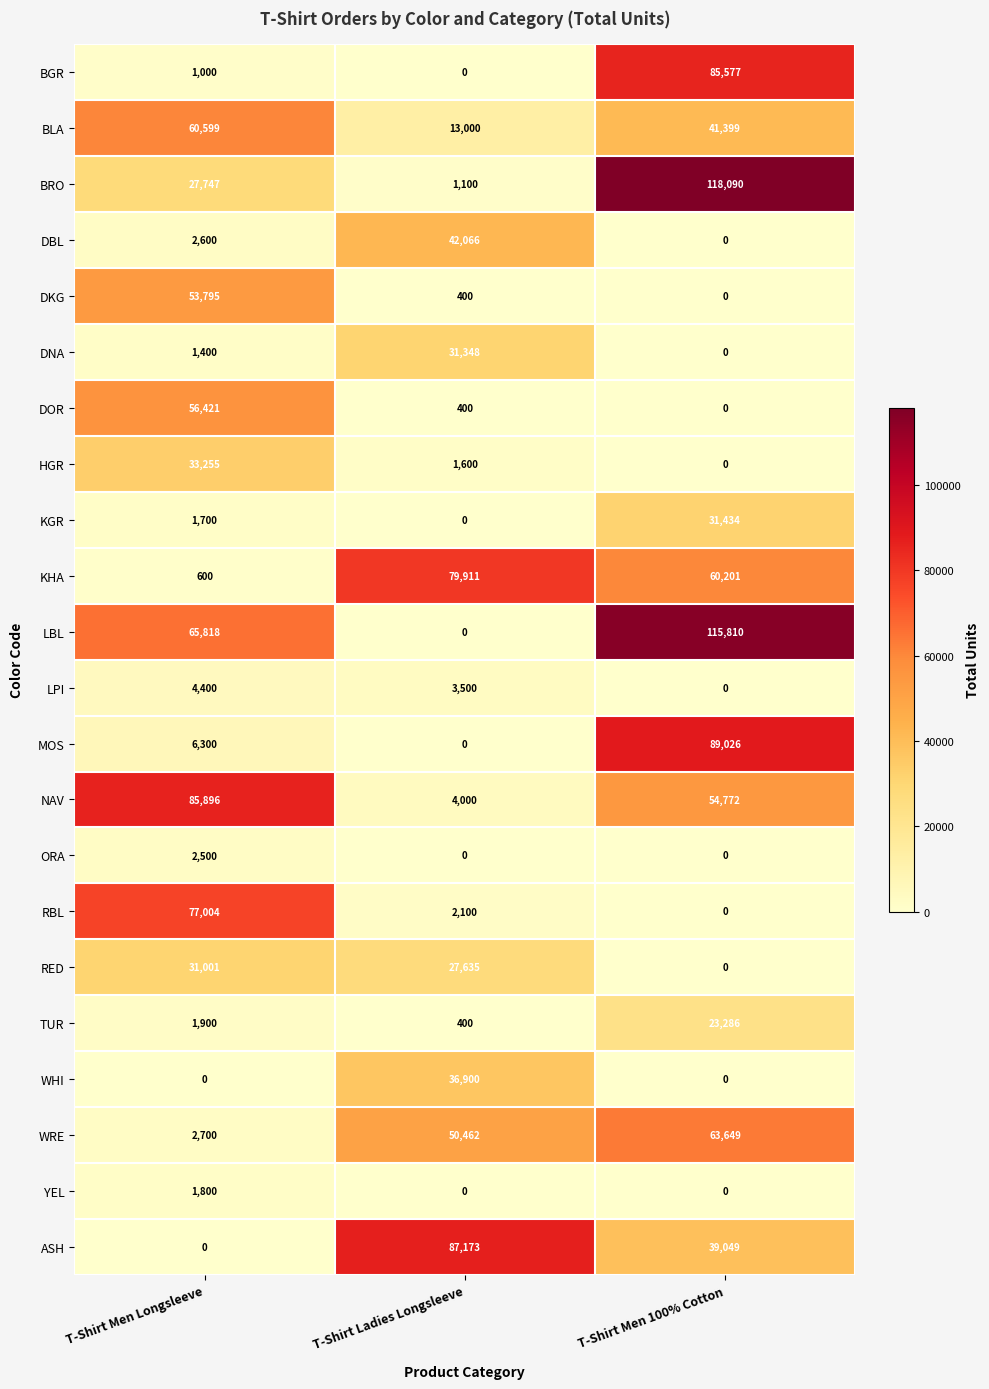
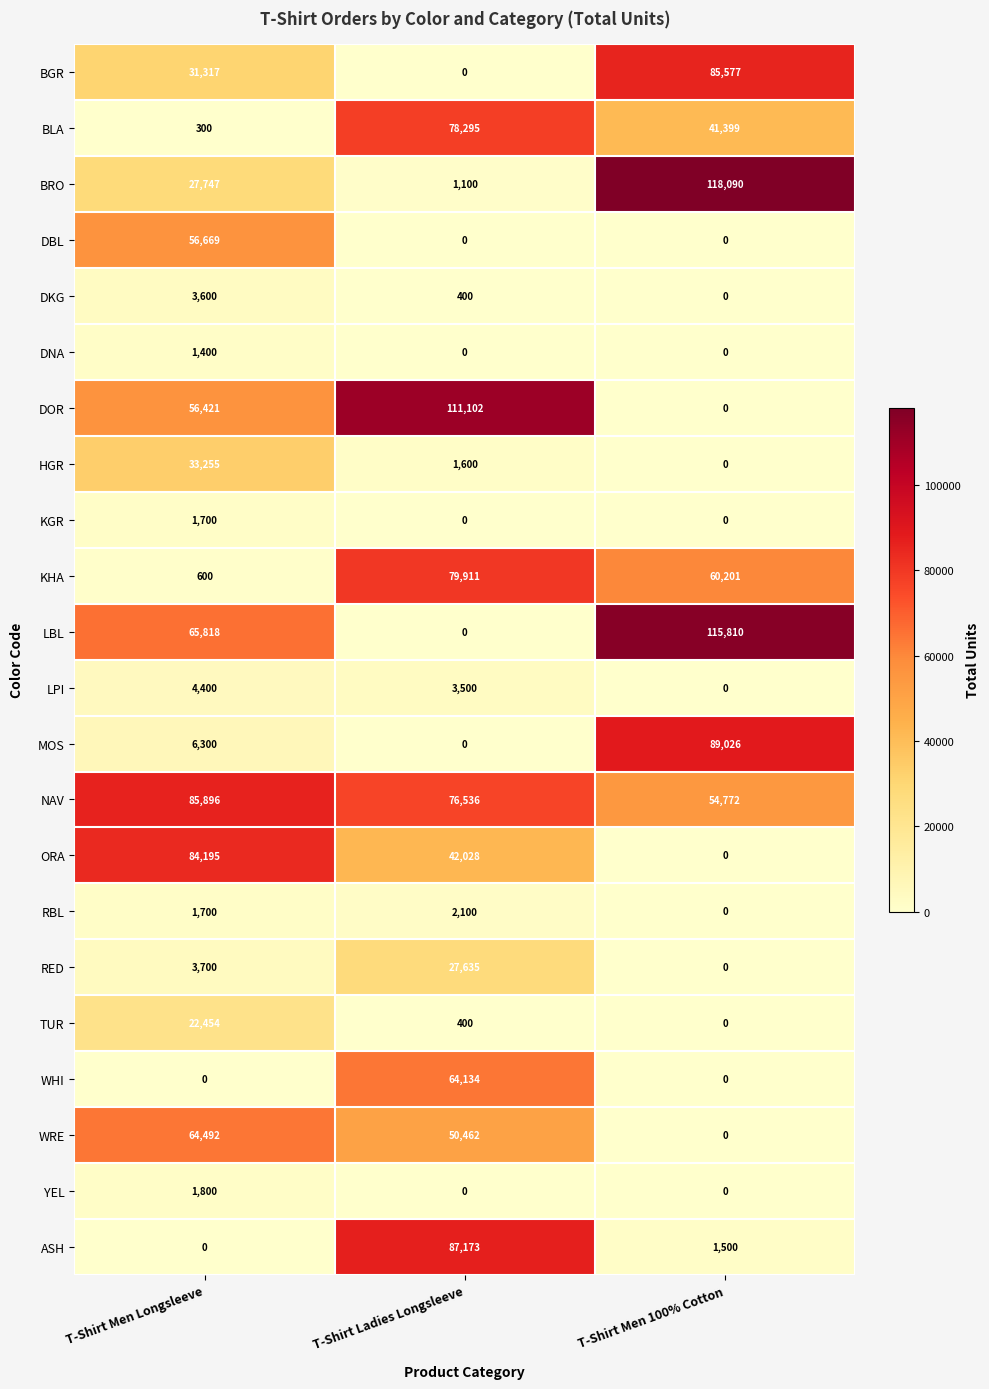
  {
    "BGR": {
-     "T-Shirt Men Longsleeve": "1,000",
+     "T-Shirt Men Longsleeve": "31,317",
      "T-Shirt Ladies Longsleeve": "0",
      "T-Shirt Men 100% Cotton": "85,577"
    },
    "BLA": {
-     "T-Shirt Men Longsleeve": "60,599",
-     "T-Shirt Ladies Longsleeve": "13,000",
+     "T-Shirt Men Longsleeve": "300",
+     "T-Shirt Ladies Longsleeve": "78,295",
      "T-Shirt Men 100% Cotton": "41,399"
    },
    "BRO": {
      "T-Shirt Men Longsleeve": "27,747",
      "T-Shirt Ladies Longsleeve": "1,100",
      "T-Shirt Men 100% Cotton": "118,090"
    },
    "DBL": {
-     "T-Shirt Men Longsleeve": "2,600",
-     "T-Shirt Ladies Longsleeve": "42,066",
+     "T-Shirt Men Longsleeve": "56,669",
+     "T-Shirt Ladies Longsleeve": "0",
      "T-Shirt Men 100% Cotton": "0"
    },
    "DKG": {
-     "T-Shirt Men Longsleeve": "53,795",
+     "T-Shirt Men Longsleeve": "3,600",
      "T-Shirt Ladies Longsleeve": "400",
      "T-Shirt Men 100% Cotton": "0"
    },
    "DNA": {
      "T-Shirt Men Longsleeve": "1,400",
-     "T-Shirt Ladies Longsleeve": "31,348",
+     "T-Shirt Ladies Longsleeve": "0",
      "T-Shirt Men 100% Cotton": "0"
    },
    "DOR": {
      "T-Shirt Men Longsleeve": "56,421",
-     "T-Shirt Ladies Longsleeve": "400",
+     "T-Shirt Ladies Longsleeve": "111,102",
      "T-Shirt Men 100% Cotton": "0"
    },
    "HGR": {
      "T-Shirt Men Longsleeve": "33,255",
      "T-Shirt Ladies Longsleeve": "1,600",
      "T-Shirt Men 100% Cotton": "0"
    },
    "KGR": {
      "T-Shirt Men Longsleeve": "1,700",
      "T-Shirt Ladies Longsleeve": "0",
-     "T-Shirt Men 100% Cotton": "31,434"
+     "T-Shirt Men 100% Cotton": "0"
    },
    "KHA": {
      "T-Shirt Men Longsleeve": "600",
      "T-Shirt Ladies Longsleeve": "79,911",
      "T-Shirt Men 100% Cotton": "60,201"
    },
    "LBL": {
      "T-Shirt Men Longsleeve": "65,818",
      "T-Shirt Ladies Longsleeve": "0",
      "T-Shirt Men 100% Cotton": "115,810"
    },
    "LPI": {
      "T-Shirt Men Longsleeve": "4,400",
      "T-Shirt Ladies Longsleeve": "3,500",
      "T-Shirt Men 100% Cotton": "0"
    },
    "MOS": {
      "T-Shirt Men Longsleeve": "6,300",
      "T-Shirt Ladies Longsleeve": "0",
      "T-Shirt Men 100% Cotton": "89,026"
    },
    "NAV": {
      "T-Shirt Men Longsleeve": "85,896",
-     "T-Shirt Ladies Longsleeve": "4,000",
+     "T-Shirt Ladies Longsleeve": "76,536",
      "T-Shirt Men 100% Cotton": "54,772"
    },
    "ORA": {
-     "T-Shirt Men Longsleeve": "2,500",
-     "T-Shirt Ladies Longsleeve": "0",
+     "T-Shirt Men Longsleeve": "84,195",
+     "T-Shirt Ladies Longsleeve": "42,028",
      "T-Shirt Men 100% Cotton": "0"
    },
    "RBL": {
-     "T-Shirt Men Longsleeve": "77,004",
+     "T-Shirt Men Longsleeve": "1,700",
      "T-Shirt Ladies Longsleeve": "2,100",
      "T-Shirt Men 100% Cotton": "0"
    },
    "RED": {
-     "T-Shirt Men Longsleeve": "31,001",
+     "T-Shirt Men Longsleeve": "3,700",
      "T-Shirt Ladies Longsleeve": "27,635",
      "T-Shirt Men 100% Cotton": "0"
    },
    "TUR": {
-     "T-Shirt Men Longsleeve": "1,900",
+     "T-Shirt Men Longsleeve": "22,454",
      "T-Shirt Ladies Longsleeve": "400",
-     "T-Shirt Men 100% Cotton": "23,286"
+     "T-Shirt Men 100% Cotton": "0"
    },
    "WHI": {
      "T-Shirt Men Longsleeve": "0",
-     "T-Shirt Ladies Longsleeve": "36,900",
+     "T-Shirt Ladies Longsleeve": "64,134",
      "T-Shirt Men 100% Cotton": "0"
    },
    "WRE": {
-     "T-Shirt Men Longsleeve": "2,700",
+     "T-Shirt Men Longsleeve": "64,492",
      "T-Shirt Ladies Longsleeve": "50,462",
-     "T-Shirt Men 100% Cotton": "63,649"
+     "T-Shirt Men 100% Cotton": "0"
    },
    "YEL": {
      "T-Shirt Men Longsleeve": "1,800",
      "T-Shirt Ladies Longsleeve": "0",
      "T-Shirt Men 100% Cotton": "0"
    },
    "ASH": {
      "T-Shirt Men Longsleeve": "0",
      "T-Shirt Ladies Longsleeve": "87,173",
-     "T-Shirt Men 100% Cotton": "39,049"
+     "T-Shirt Men 100% Cotton": "1,500"
    }
  }
